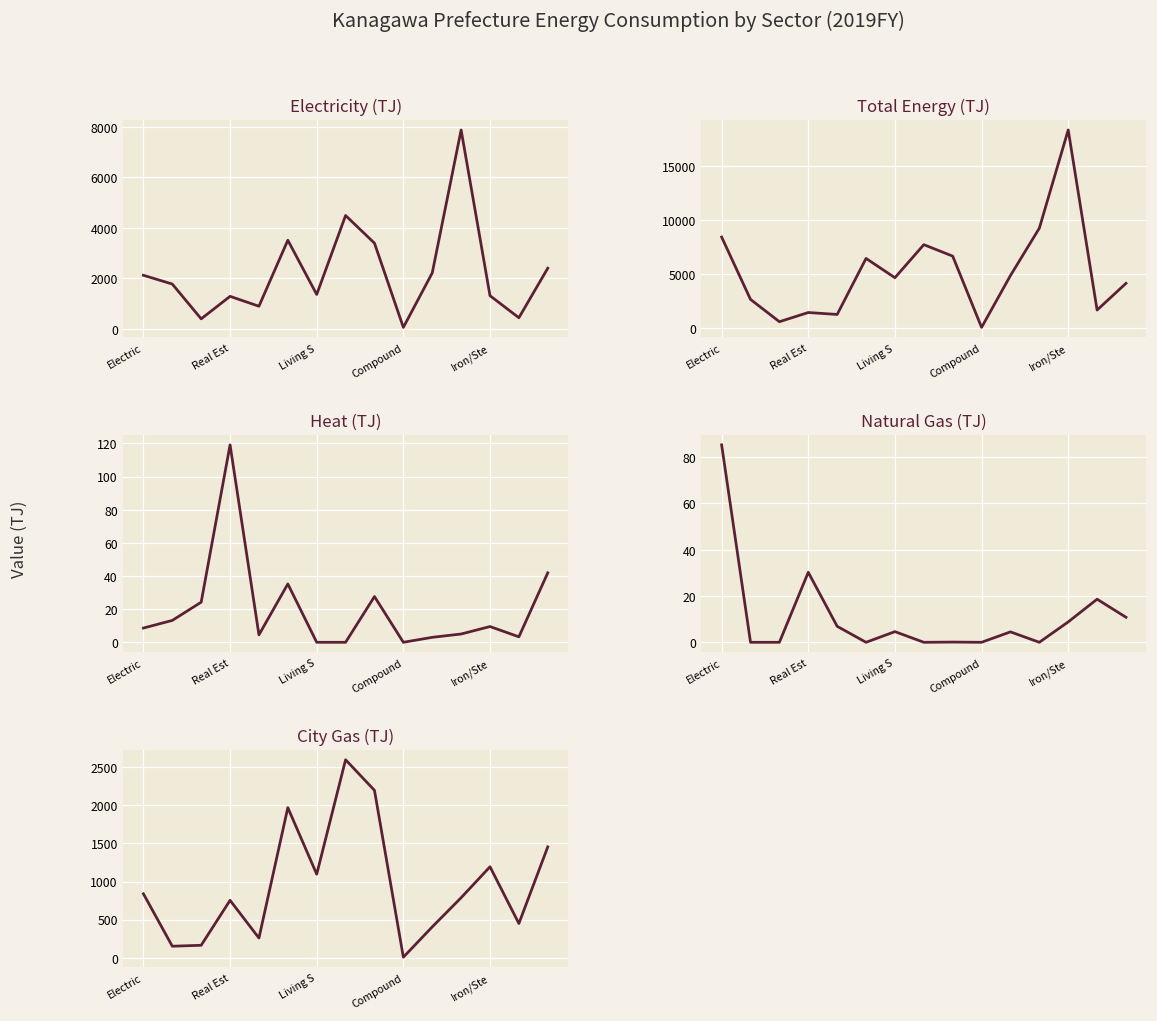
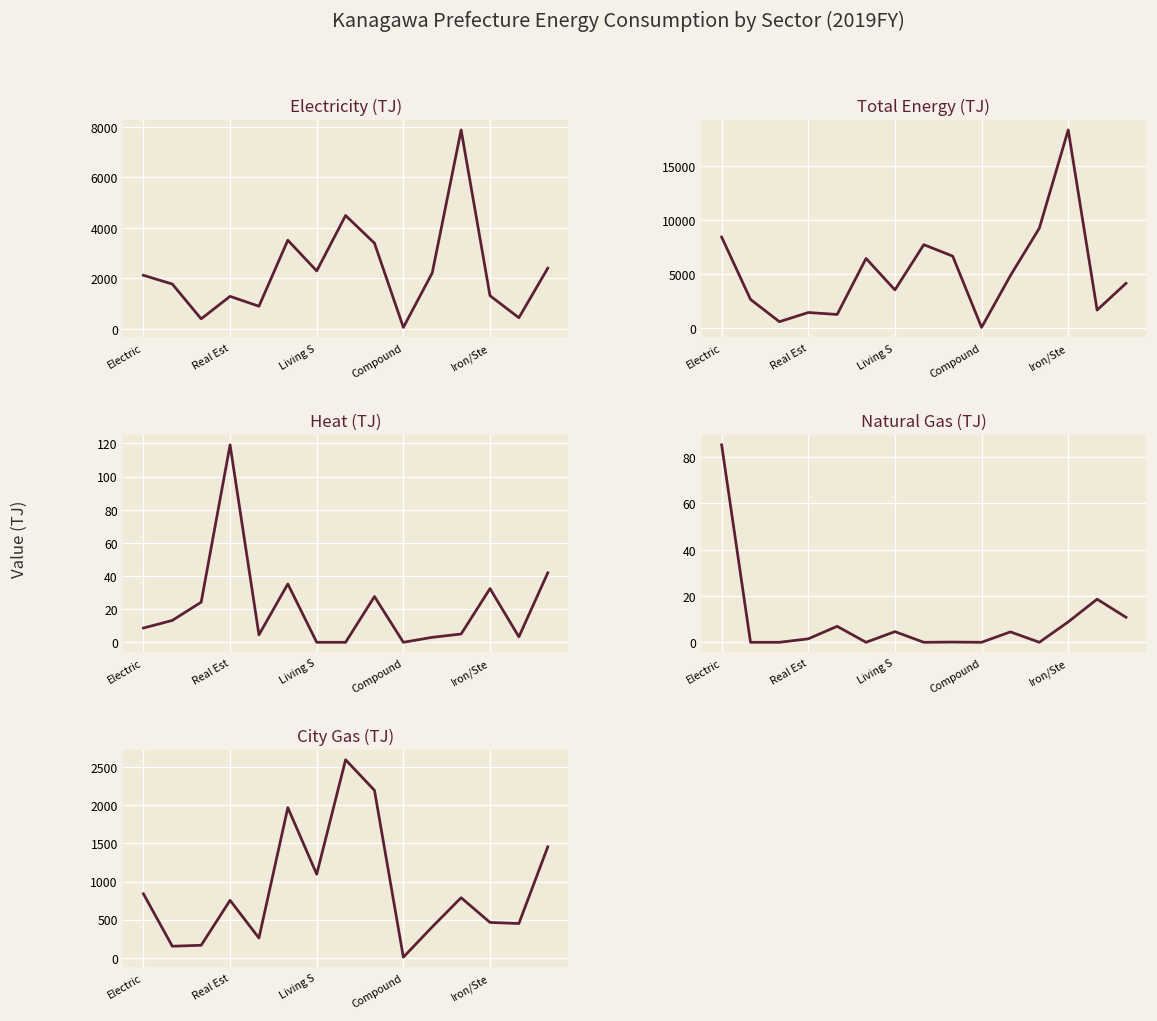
  {
    "Electricity (TJ)": {
      "Electric": 2100,
      "Real Est": 1300,
-     "Living S": 1400,
+     "Living S": 2300,
      "Compound": 0,
      "Iron/Ste": 1300
    },
    "Total Energy (TJ)": {
      "Electric": 8000,
      "Real Est": 1000,
-     "Living S": 5000,
+     "Living S": 4000,
      "Compound": 0,
      "Iron/Ste": 18000
    },
    "Heat (TJ)": {
      "Electric": 9,
      "Real Est": 119,
      "Living S": 0,
      "Compound": 0,
-     "Iron/Ste": 10
+     "Iron/Ste": 32
    },
    "Natural Gas (TJ)": {
      "Electric": 85,
-     "Real Est": 30,
+     "Real Est": 2,
      "Living S": 5,
      "Compound": 0,
      "Iron/Ste": 9
    },
    "City Gas (TJ)": {
      "Electric": 800,
      "Real Est": 800,
      "Living S": 1100,
      "Compound": 0,
-     "Iron/Ste": 1200
+     "Iron/Ste": 500
    }
  }
